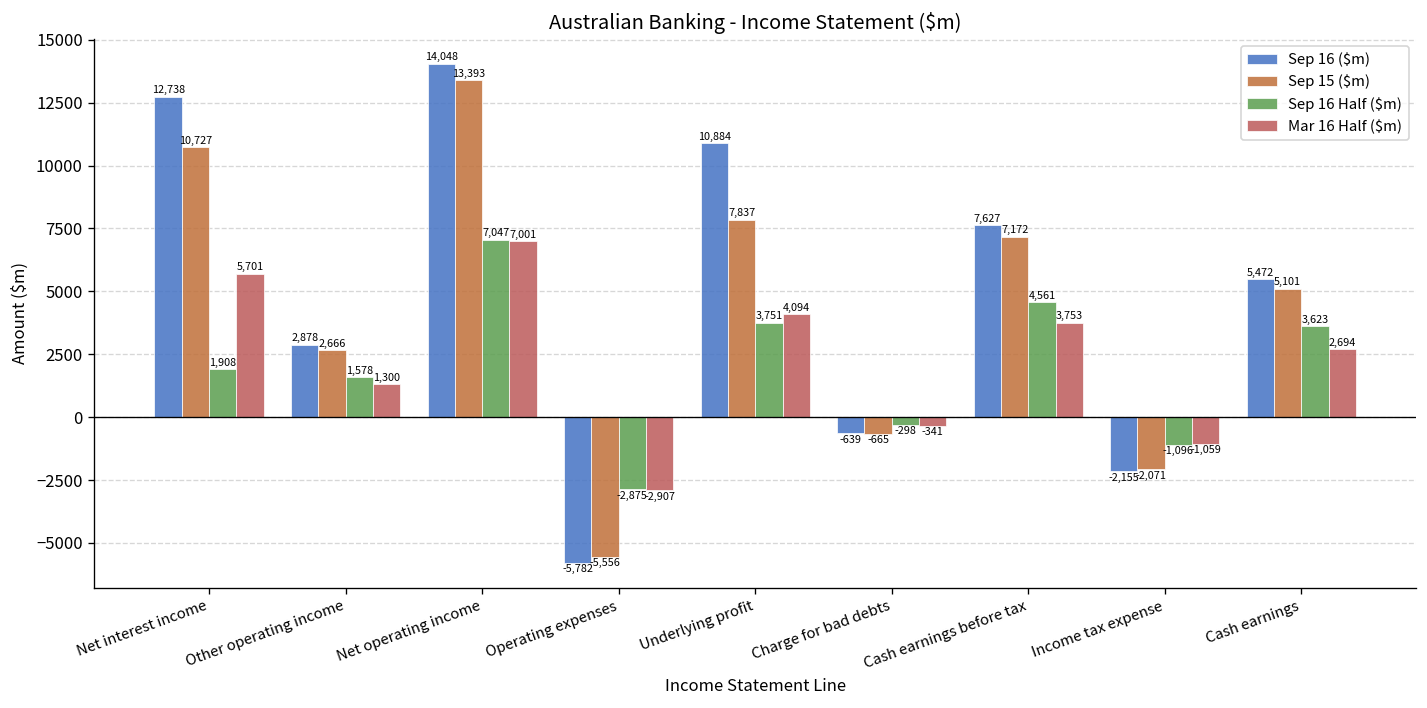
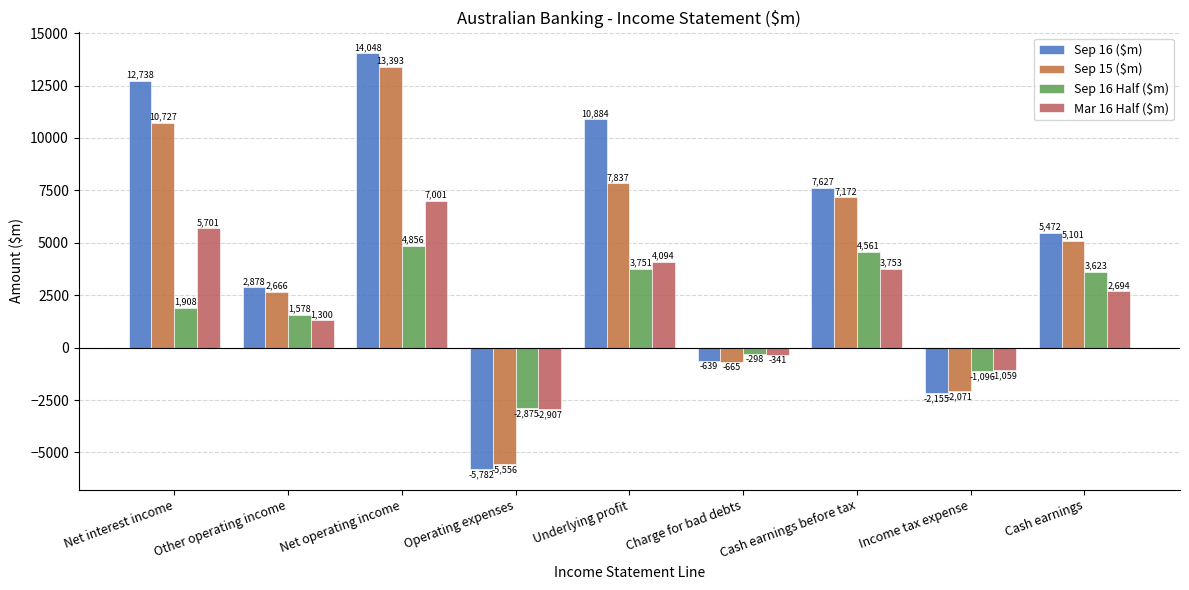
  {
    "Sep 16 ($m)": {
      "Net interest income": "12,738",
      "Other operating income": "2,878",
      "Net operating income": "14,048",
      "Operating expenses": "-5,782",
      "Underlying profit": "10,884",
      "Charge for bad debts": "-639",
      "Cash earnings before tax": "7,627",
      "Income tax expense": "-2,155",
      "Cash earnings": "5,472"
    },
    "Sep 16 Half ($m)": {
      "Net interest income": "1,908",
      "Other operating income": "1,578",
-     "Net operating income": "7,047",
+     "Net operating income": "4,856",
      "Operating expenses": "-2,875",
      "Underlying profit": "3,751",
      "Charge for bad debts": "-298",
      "Cash earnings before tax": "4,561",
      "Income tax expense": "-1,096",
      "Cash earnings": "3,623"
    }
  }
